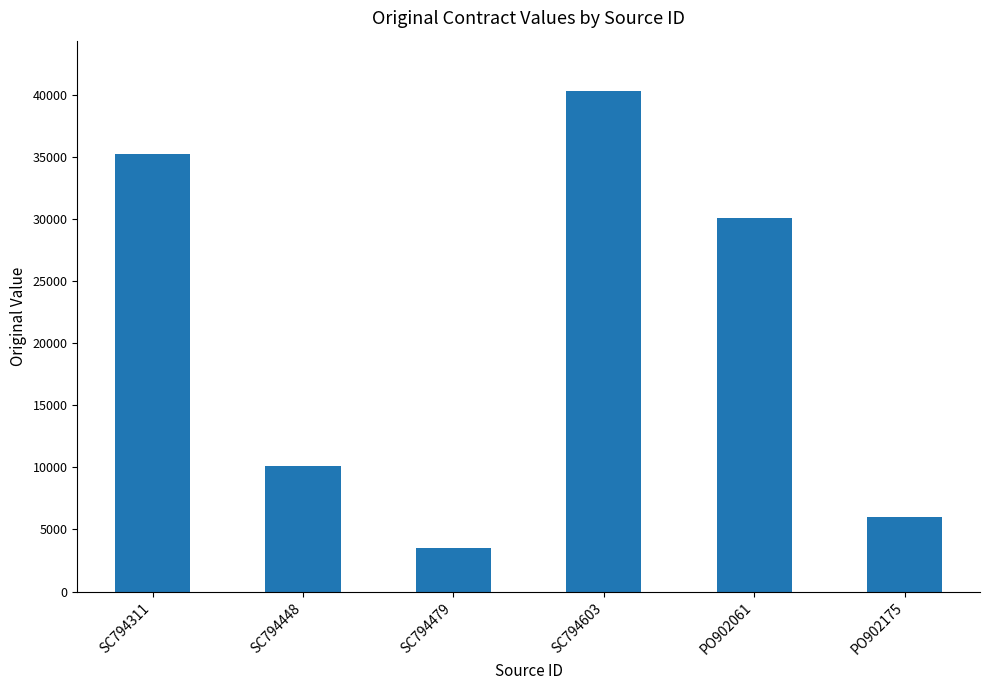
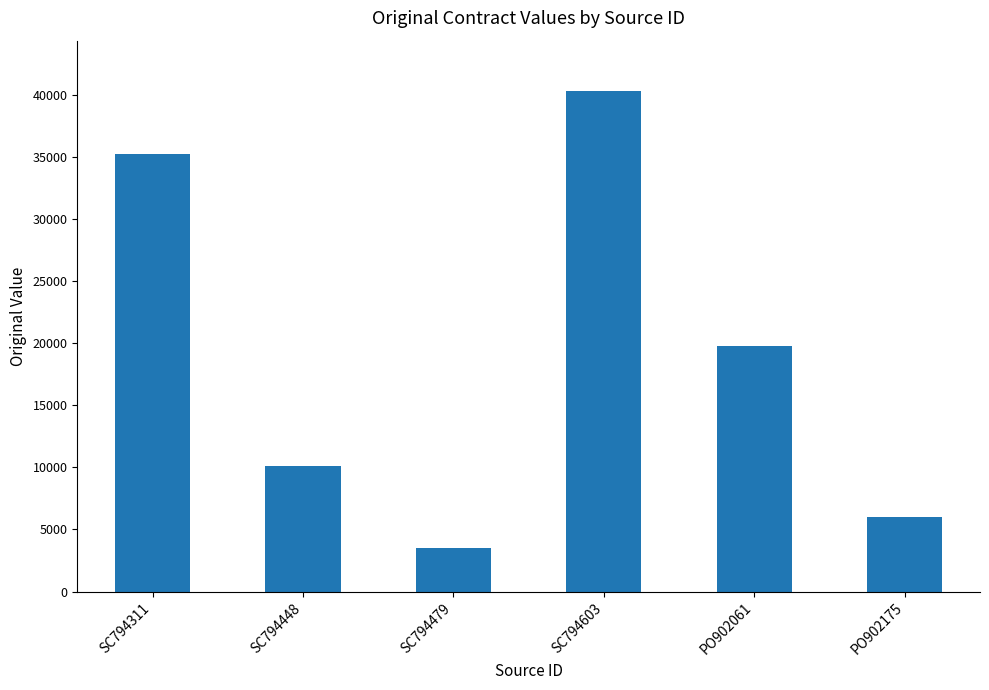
  {
    "SC794311": 35200,
    "SC794448": 10100,
    "SC794479": 3500,
    "SC794603": 40400,
-   "PO902061": 30100,
+   "PO902061": 19800,
    "PO902175": 6000
  }
